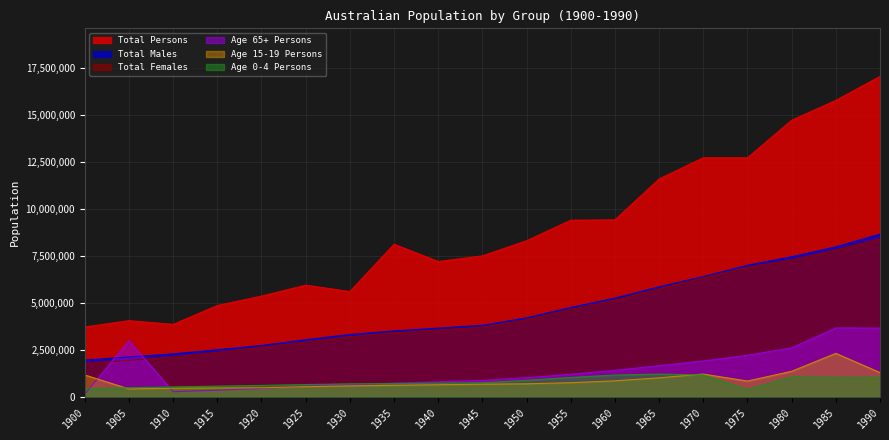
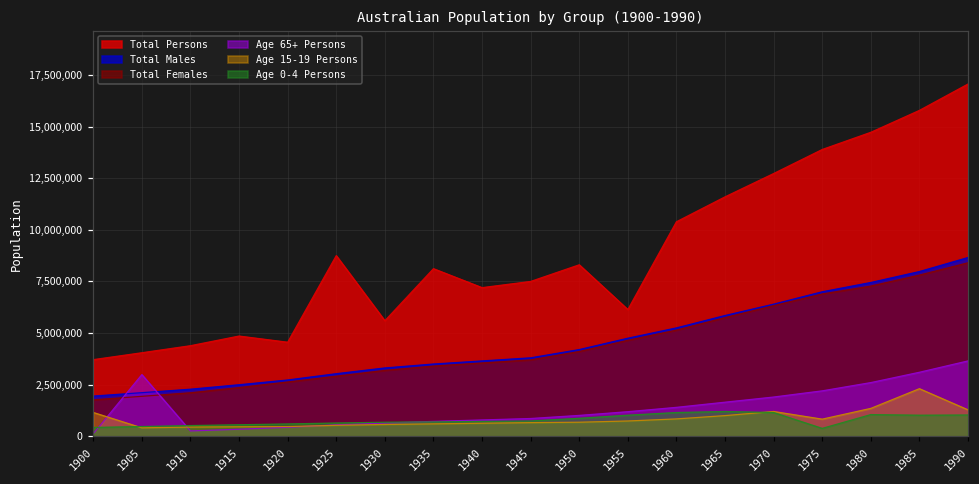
  {
    "Total Persons": {
      "1900": "3,700,000",
      "1905": "4,000,000",
-     "1910": "3,800,000",
+     "1910": "4,400,000",
      "1915": "4,900,000",
-     "1920": "5,400,000",
-     "1925": "5,900,000",
+     "1920": "4,600,000",
+     "1925": "8,800,000",
      "1930": "5,600,000",
      "1935": "8,100,000",
      "1940": "7,200,000",
      "1945": "7,500,000",
      "1950": "8,300,000",
-     "1955": "9,400,000",
-     "1960": "9,400,000",
+     "1955": "6,100,000",
+     "1960": "10,400,000",
      "1965": "11,600,000",
      "1970": "12,700,000",
-     "1975": "12,700,000",
+     "1975": "13,900,000",
      "1980": "14,700,000",
      "1985": "15,800,000",
      "1990": "17,100,000"
    },
    "Total Males": {
      "1900": "1,900,000",
      "1905": "2,100,000",
      "1910": "2,300,000",
      "1915": "2,500,000",
      "1980": "7,500,000",
      "1985": "8,000,000",
      "1990": "8,700,000"
    },
    "Total Females": {
      "1900": "1,800,000",
      "1905": "1,900,000",
      "1910": "2,100,000",
      "1915": "2,400,000",
      "1980": "7,300,000",
      "1985": "7,800,000",
      "1990": "8,400,000"
    },
    "Age 65+ Persons": {
      "1900": "100,000",
      "1905": "3,000,000",
      "1910": "300,000",
      "1950": "1,000,000",
      "1955": "1,200,000",
      "1960": "1,400,000",
      "1965": "1,700,000",
      "1970": "1,900,000",
      "1975": "2,200,000",
      "1980": "2,600,000",
-     "1985": "3,700,000",
+     "1985": "3,100,000",
      "1990": "3,700,000"
    },
    "Age 15-19 Persons": {
      "1900": "1,200,000",
      "1950": "700,000",
      "1955": "700,000",
      "1960": "800,000",
      "1965": "1,000,000",
      "1975": "800,000",
      "1980": "1,400,000",
      "1985": "2,300,000",
      "1990": "1,300,000"
    },
    "Age 0-4 Persons": {
      "1900": "400,000",
      "1950": "900,000",
      "1955": "1,000,000",
      "1960": "1,200,000",
      "1965": "1,200,000",
      "1975": "400,000",
      "1980": "1,100,000",
      "1985": "1,000,000",
      "1990": "1,000,000"
    }
  }
